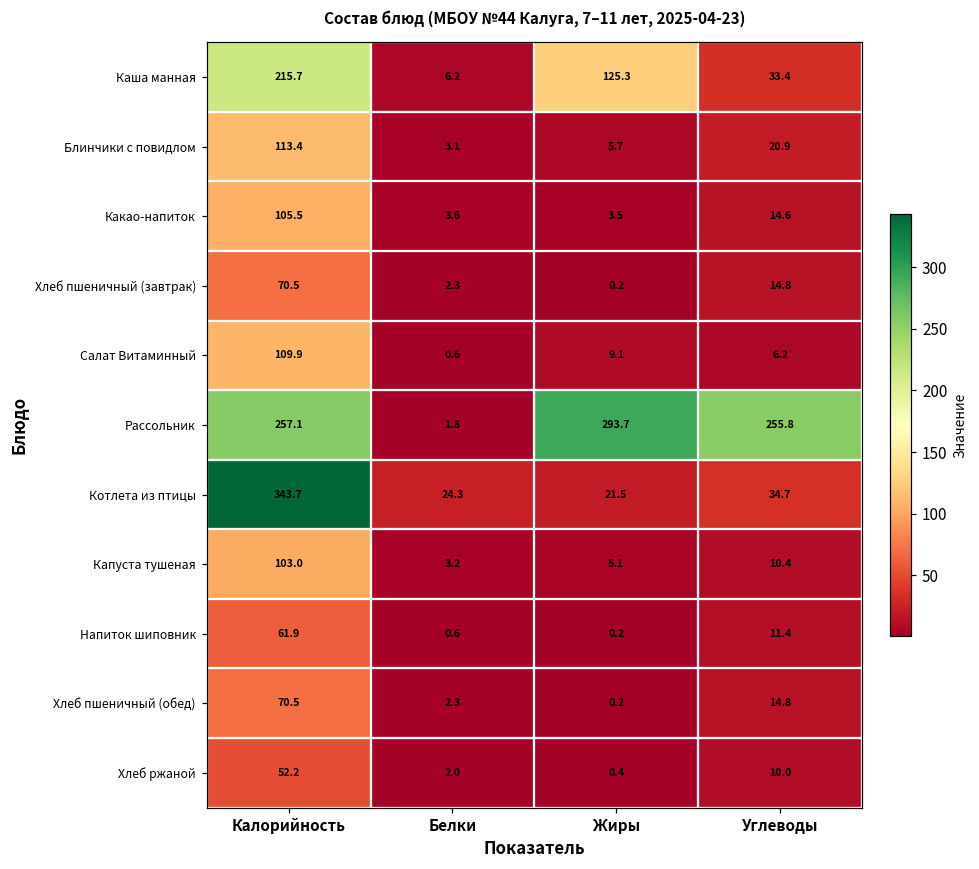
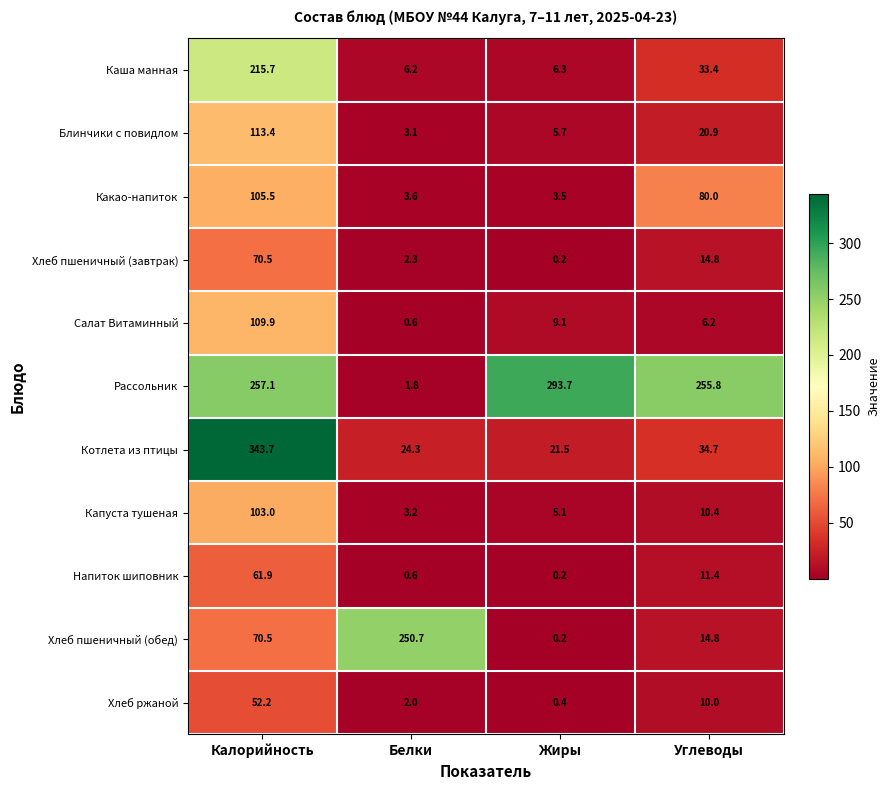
  {
    "Каша манная": {
      "Калорийность": 215.7,
      "Белки": 6.2,
-     "Жиры": 125.3,
+     "Жиры": 6.3,
      "Углеводы": 33.4
    },
    "Блинчики с повидлом": {
      "Калорийность": 113.4,
      "Белки": 3.1,
      "Жиры": 5.7,
      "Углеводы": 20.9
    },
    "Какао-напиток": {
      "Калорийность": 105.5,
      "Белки": 3.6,
      "Жиры": 3.5,
-     "Углеводы": 14.6
+     "Углеводы": 80.0
    },
    "Хлеб пшеничный (завтрак)": {
      "Калорийность": 70.5,
      "Белки": 2.3,
      "Жиры": 0.2,
      "Углеводы": 14.8
    },
    "Салат Витаминный": {
      "Калорийность": 109.9,
      "Белки": 0.6,
      "Жиры": 9.1,
      "Углеводы": 6.2
    },
    "Рассольник": {
      "Калорийность": 257.1,
      "Белки": 1.8,
      "Жиры": 293.7,
      "Углеводы": 255.8
    },
    "Котлета из птицы": {
      "Калорийность": 343.7,
      "Белки": 24.3,
      "Жиры": 21.5,
      "Углеводы": 34.7
    },
    "Капуста тушеная": {
      "Калорийность": 103.0,
      "Белки": 3.2,
      "Жиры": 5.1,
      "Углеводы": 10.4
    },
    "Напиток шиповник": {
      "Калорийность": 61.9,
      "Белки": 0.6,
      "Жиры": 0.2,
      "Углеводы": 11.4
    },
    "Хлеб пшеничный (обед)": {
      "Калорийность": 70.5,
-     "Белки": 2.3,
+     "Белки": 250.7,
      "Жиры": 0.2,
      "Углеводы": 14.8
    },
    "Хлеб ржаной": {
      "Калорийность": 52.2,
      "Белки": 2.0,
      "Жиры": 0.4,
      "Углеводы": 10.0
    }
  }
